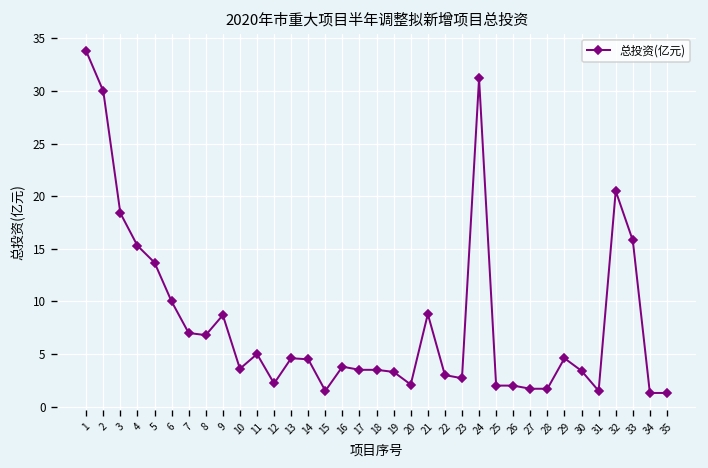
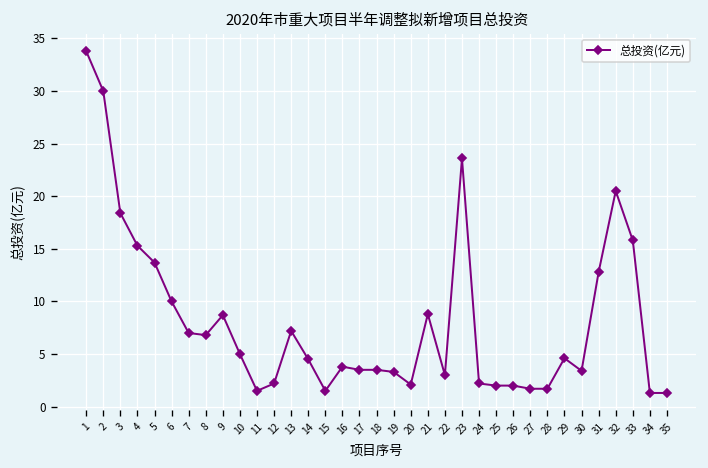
  {
    "1": 34,
    "2": 30,
    "3": 18,
    "4": 15,
    "5": 14,
    "6": 10,
    "7": 7,
    "8": 7,
    "9": 9,
-   "10": 4,
-   "11": 5,
+   "10": 5,
+   "11": 2,
    "12": 2,
-   "13": 5,
+   "13": 7,
    "14": 5,
    "15": 2,
    "16": 4,
    "17": 4,
    "18": 4,
    "19": 3,
    "20": 2,
    "21": 9,
    "22": 3,
-   "23": 3,
-   "24": 31,
+   "23": 24,
+   "24": 2,
    "25": 2,
    "26": 2,
    "27": 2,
    "28": 2,
    "29": 5,
    "30": 3,
-   "31": 2,
+   "31": 13,
    "32": 21,
    "33": 16,
    "34": 1,
    "35": 1
  }
